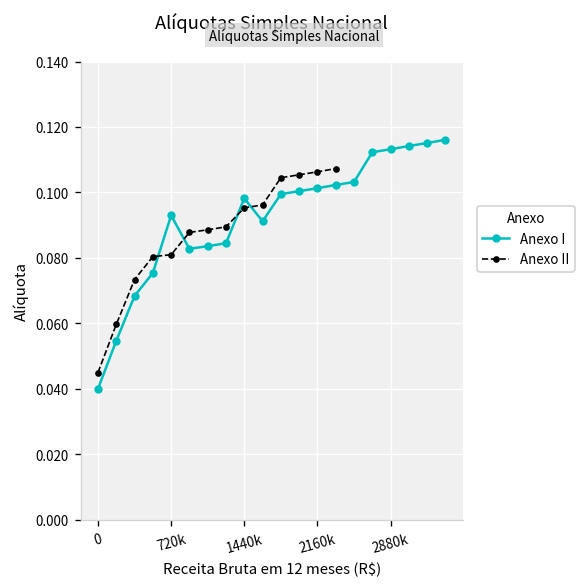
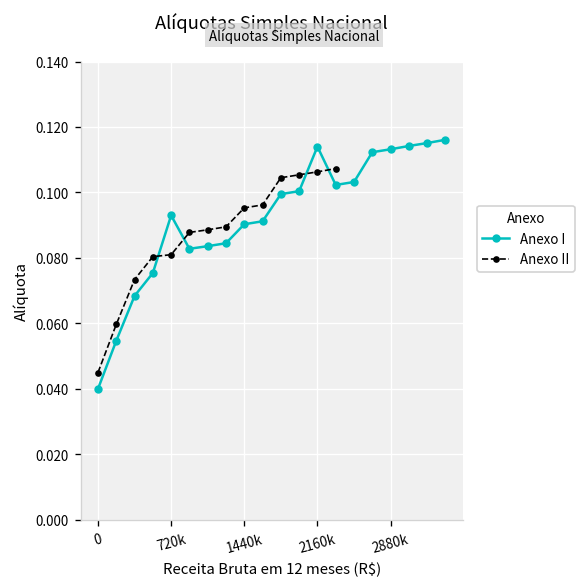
  {
    "Anexo I": {
      "0": 0.040,
      "720k": 0.093,
-     "1440k": 0.098,
-     "2160k": 0.101,
+     "1440k": 0.090,
+     "2160k": 0.114,
      "2880k": 0.113
    },
    "Anexo II": {
      "0": 0.045,
      "720k": 0.081,
      "1440k": 0.095,
      "2160k": 0.106
    }
  }
